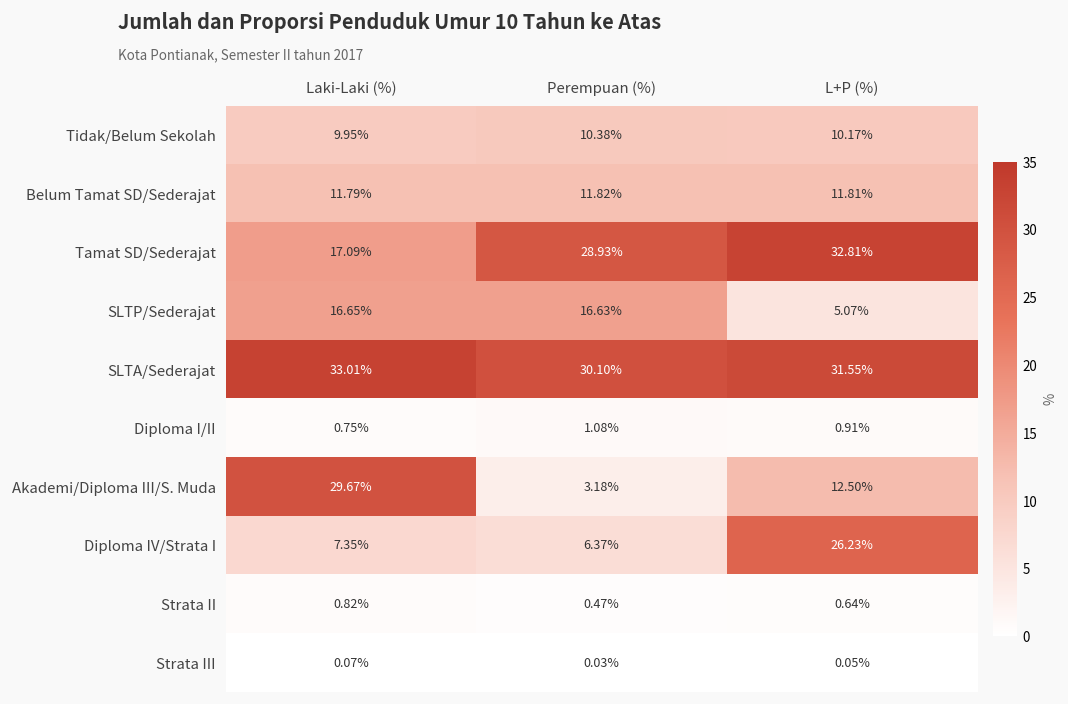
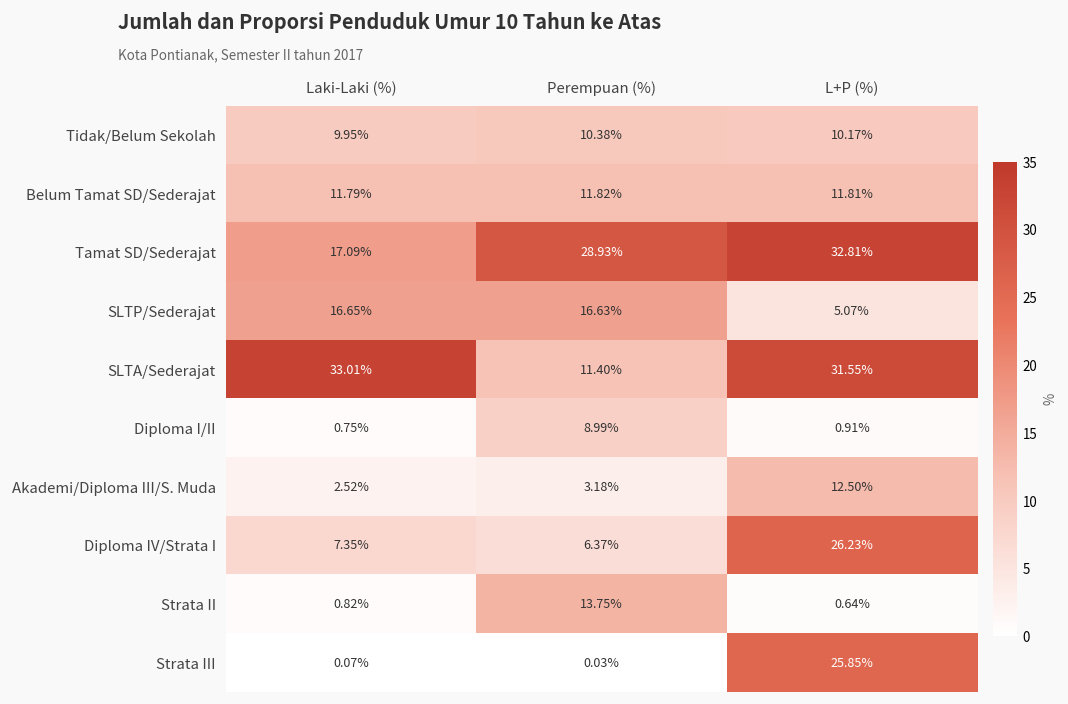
  {
    "Tidak/Belum Sekolah": {
      "Laki-Laki (%)": "9.95%",
      "Perempuan (%)": "10.38%",
      "L+P (%)": "10.17%"
    },
    "Belum Tamat SD/Sederajat": {
      "Laki-Laki (%)": "11.79%",
      "Perempuan (%)": "11.82%",
      "L+P (%)": "11.81%"
    },
    "Tamat SD/Sederajat": {
      "Laki-Laki (%)": "17.09%",
      "Perempuan (%)": "28.93%",
      "L+P (%)": "32.81%"
    },
    "SLTP/Sederajat": {
      "Laki-Laki (%)": "16.65%",
      "Perempuan (%)": "16.63%",
      "L+P (%)": "5.07%"
    },
    "SLTA/Sederajat": {
      "Laki-Laki (%)": "33.01%",
-     "Perempuan (%)": "30.10%",
+     "Perempuan (%)": "11.40%",
      "L+P (%)": "31.55%"
    },
    "Diploma I/II": {
      "Laki-Laki (%)": "0.75%",
-     "Perempuan (%)": "1.08%",
+     "Perempuan (%)": "8.99%",
      "L+P (%)": "0.91%"
    },
    "Akademi/Diploma III/S. Muda": {
-     "Laki-Laki (%)": "29.67%",
+     "Laki-Laki (%)": "2.52%",
      "Perempuan (%)": "3.18%",
      "L+P (%)": "12.50%"
    },
    "Diploma IV/Strata I": {
      "Laki-Laki (%)": "7.35%",
      "Perempuan (%)": "6.37%",
      "L+P (%)": "26.23%"
    },
    "Strata II": {
      "Laki-Laki (%)": "0.82%",
-     "Perempuan (%)": "0.47%",
+     "Perempuan (%)": "13.75%",
      "L+P (%)": "0.64%"
    },
    "Strata III": {
      "Laki-Laki (%)": "0.07%",
      "Perempuan (%)": "0.03%",
-     "L+P (%)": "0.05%"
+     "L+P (%)": "25.85%"
    }
  }
